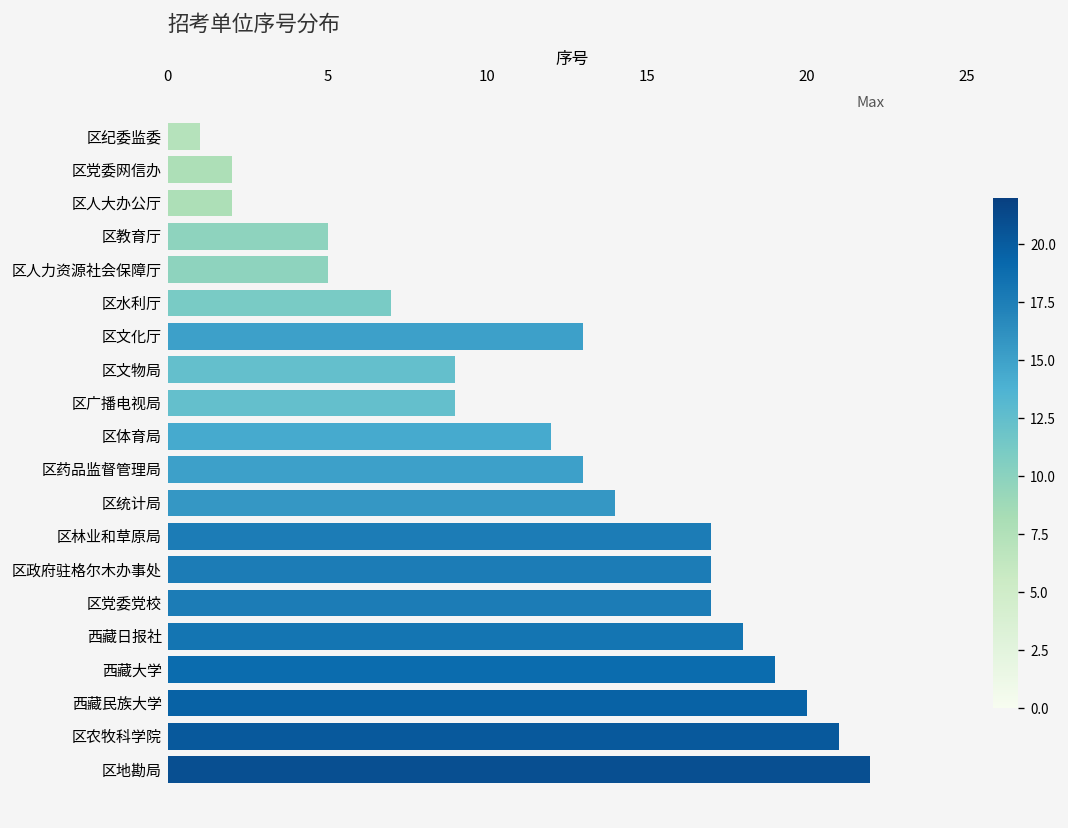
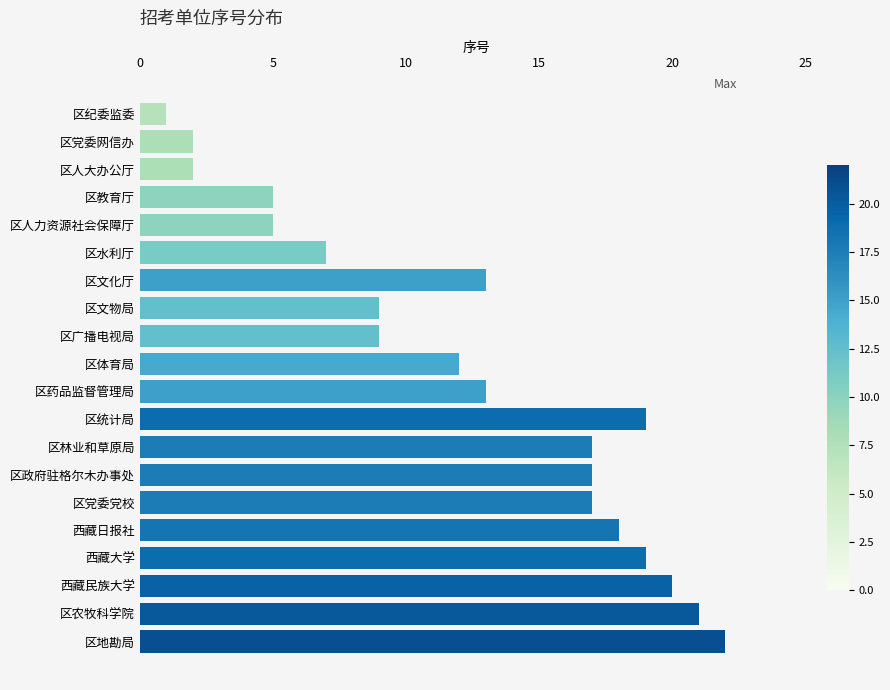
  {
    "区纪委监委": 1,
    "区党委网信办": 2,
    "区人大办公厅": 2,
    "区教育厅": 5,
    "区人力资源社会保障厅": 5,
    "区水利厅": 7,
    "区文化厅": 13,
    "区文物局": 9,
    "区广播电视局": 9,
    "区体育局": 12,
    "区药品监督管理局": 13,
-   "区统计局": 14,
+   "区统计局": 19,
    "区林业和草原局": 17,
    "区政府驻格尔木办事处": 17,
    "区党委党校": 17,
    "西藏日报社": 18,
    "西藏大学": 19,
    "西藏民族大学": 20,
    "区农牧科学院": 21,
    "区地勘局": 22
  }
